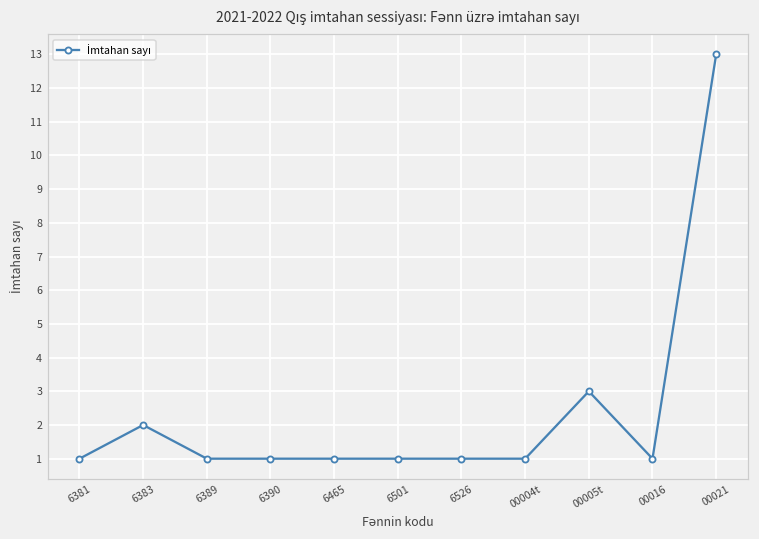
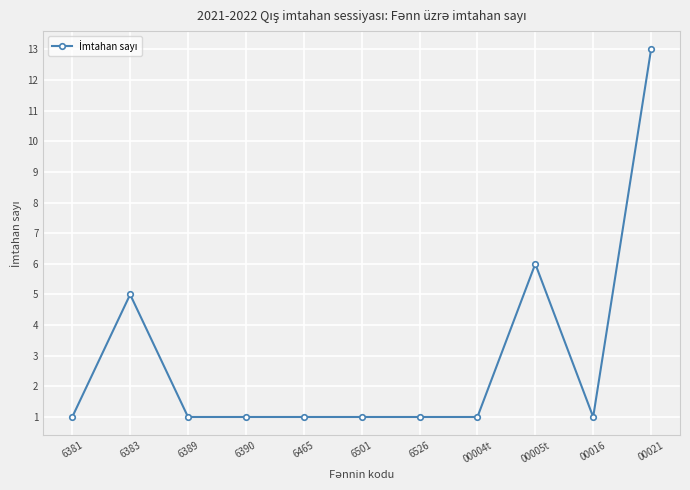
  {
    "6381": 1,
-   "6383": 2,
+   "6383": 5,
    "6389": 1,
    "6390": 1,
    "6465": 1,
    "6501": 1,
    "6526": 1,
    "00004t": 1,
-   "00005t": 3,
+   "00005t": 6,
    "00016": 1,
    "00021": 13
  }
